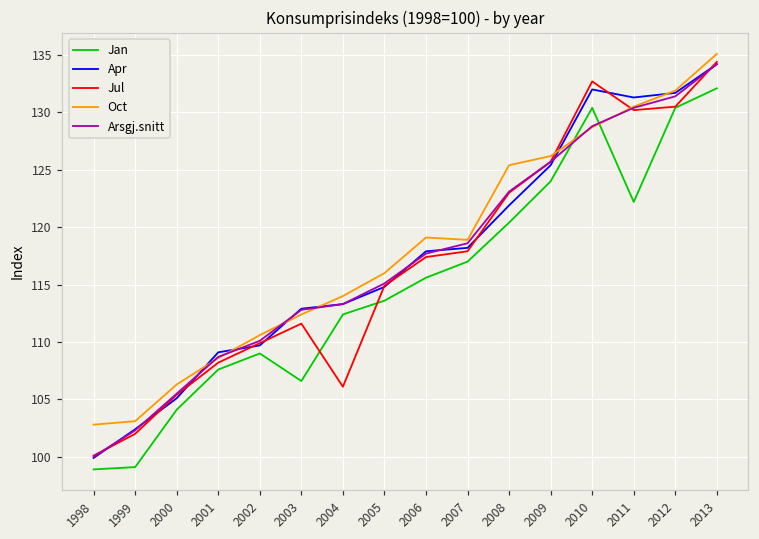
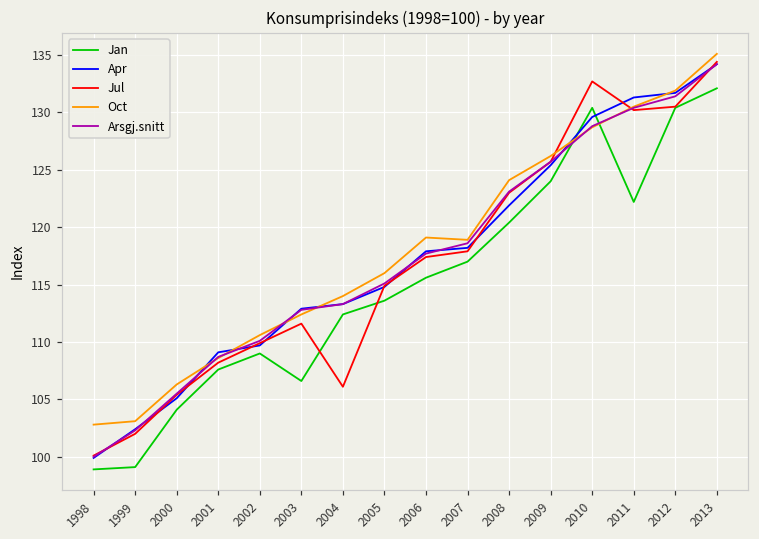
  {
    "Jan": {
      "1998": 98.9,
      "1999": 99.1,
      "2000": 104.1,
      "2001": 107.6,
      "2002": 109.0,
      "2003": 106.6,
      "2004": 112.4,
      "2005": 113.6,
      "2006": 115.6,
      "2007": 117.0,
      "2008": 120.4,
      "2009": 124.0,
      "2010": 130.4,
      "2011": 122.2,
      "2013": 132.1
    },
    "Apr": {
      "2000": 105.1,
      "2001": 109.1,
      "2007": 118.2,
      "2008": 121.9,
      "2009": 125.4,
-     "2010": 132.0,
+     "2010": 129.6,
      "2011": 131.3
    },
    "Jul": {
      "1999": 102.0,
      "2001": 108.2,
      "2003": 111.6,
      "2004": 106.1,
      "2006": 117.4,
      "2007": 117.9,
      "2010": 132.7
    },
    "Oct": {
      "1998": 102.8,
      "1999": 103.1,
      "2000": 106.3,
      "2002": 110.6,
      "2003": 112.4,
      "2004": 114.0,
      "2005": 116.0,
      "2006": 119.1,
      "2007": 118.9,
-     "2008": 125.4,
+     "2008": 124.1,
      "2009": 126.2,
      "2013": 135.1
    },
    "Arsgj.snitt": {
      "2007": 118.6,
      "2012": 131.4
    }
  }
